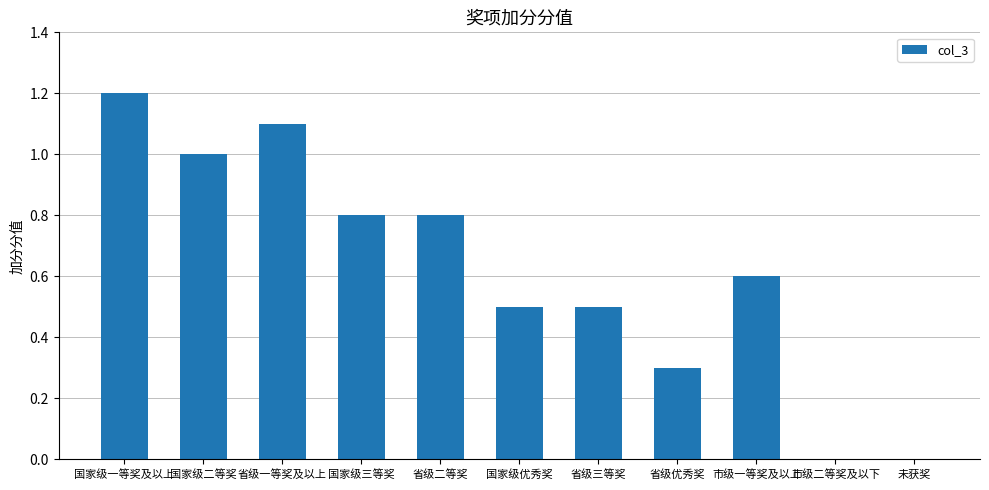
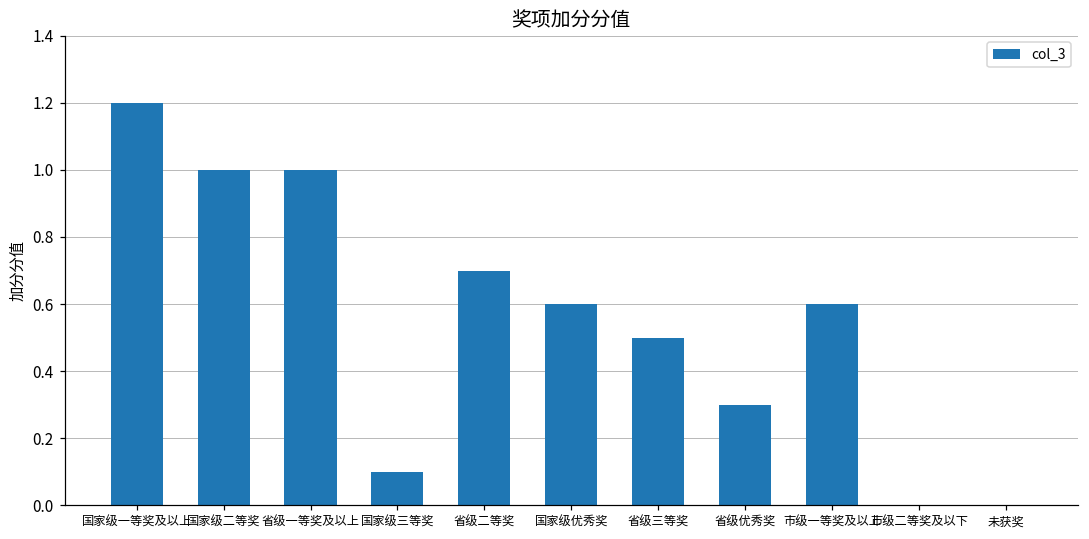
  {
    "国家级一等奖及以上": 1.2,
    "国家级二等奖": 1.0,
-   "省级一等奖及以上": 1.1,
-   "国家级三等奖": 0.8,
-   "省级二等奖": 0.8,
-   "国家级优秀奖": 0.5,
+   "省级一等奖及以上": 1.0,
+   "国家级三等奖": 0.1,
+   "省级二等奖": 0.7,
+   "国家级优秀奖": 0.6,
    "省级三等奖": 0.5,
    "省级优秀奖": 0.3,
    "市级一等奖及以上": 0.6,
    "市级二等奖及以下": 0.0,
    "未获奖": 0.0
  }
